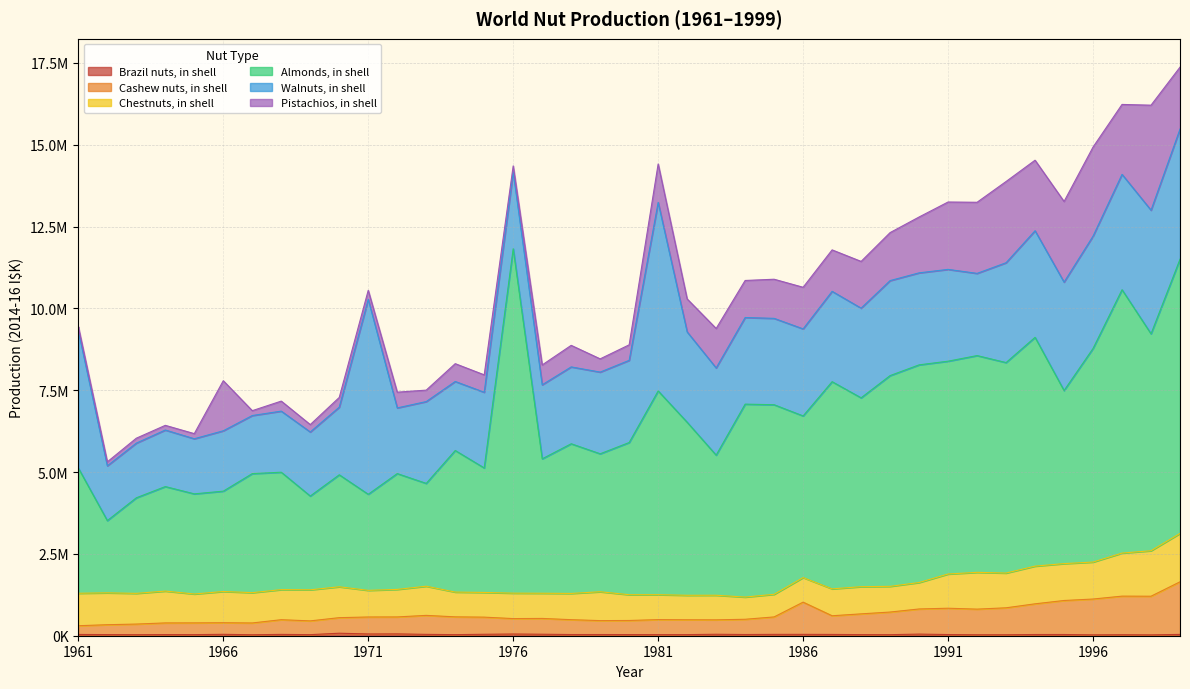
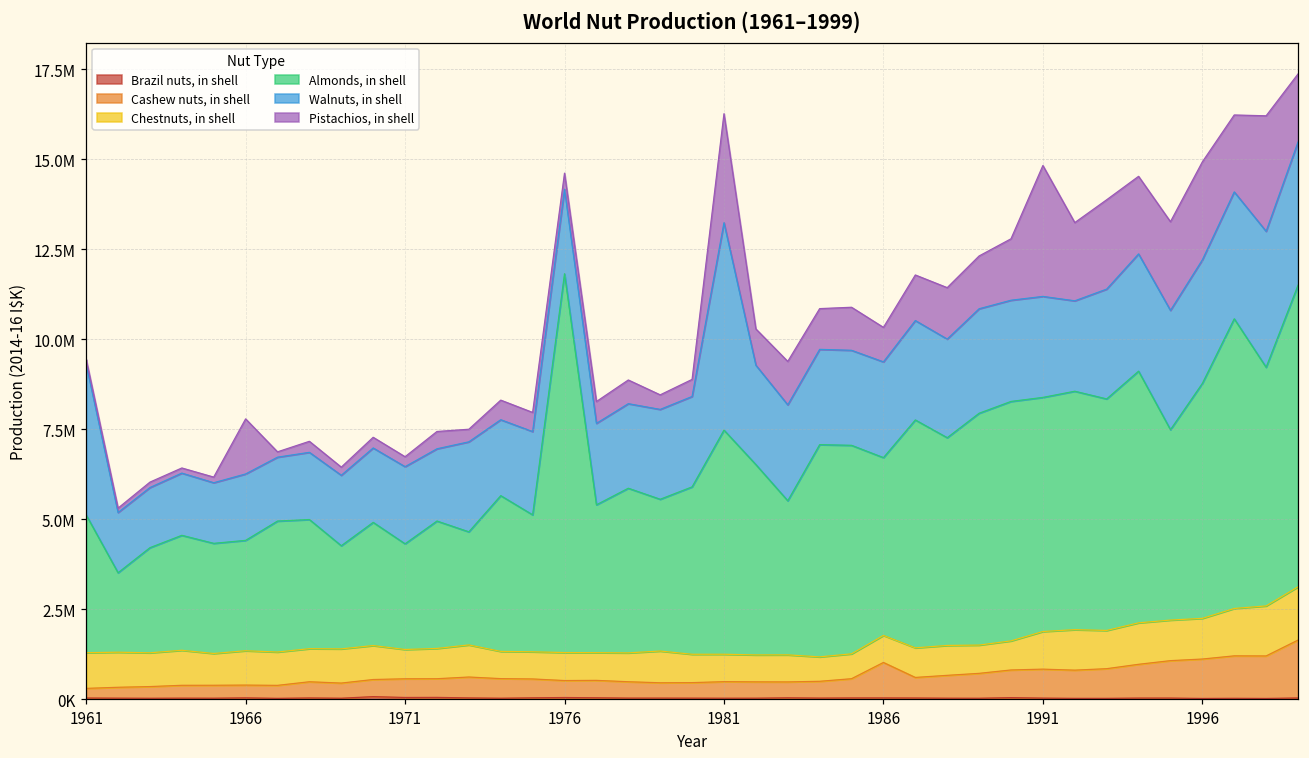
  {
    "Brazil nuts, in shell": {
      "1961": 0,
      "1966": 0,
      "1971": 100000,
      "1976": 100000,
      "1981": 0,
      "1986": 0,
      "1991": 0,
      "1996": 0
    },
    "Cashew nuts, in shell": {
      "1961": 300000,
      "1966": 400000,
      "1971": 500000,
      "1976": 500000,
      "1981": 500000,
      "1986": 1000000,
      "1991": 800000,
      "1996": 1100000
    },
    "Chestnuts, in shell": {
      "1961": 1000000,
      "1966": 1000000,
      "1971": 800000,
      "1976": 800000,
      "1981": 800000,
      "1986": 800000,
      "1991": 1000000,
      "1996": 1100000
    },
    "Almonds, in shell": {
      "1961": 3800000,
      "1966": 3100000,
      "1971": 2900000,
      "1976": 10500000,
      "1981": 6200000,
      "1986": 4900000,
      "1991": 6500000,
      "1996": 6500000
    },
    "Walnuts, in shell": {
      "1961": 4200000,
      "1966": 1800000,
-     "1971": 6000000,
+     "1971": 2100000,
      "1976": 2300000,
      "1981": 5800000,
      "1986": 2700000,
      "1991": 2800000,
      "1996": 3400000
    },
    "Pistachios, in shell": {
      "1961": 100000,
      "1966": 1500000,
      "1971": 300000,
-     "1976": 200000,
-     "1981": 1200000,
-     "1986": 1300000,
-     "1991": 2100000,
+     "1976": 400000,
+     "1981": 3000000,
+     "1986": 1000000,
+     "1991": 3600000,
      "1996": 2700000
    }
  }
